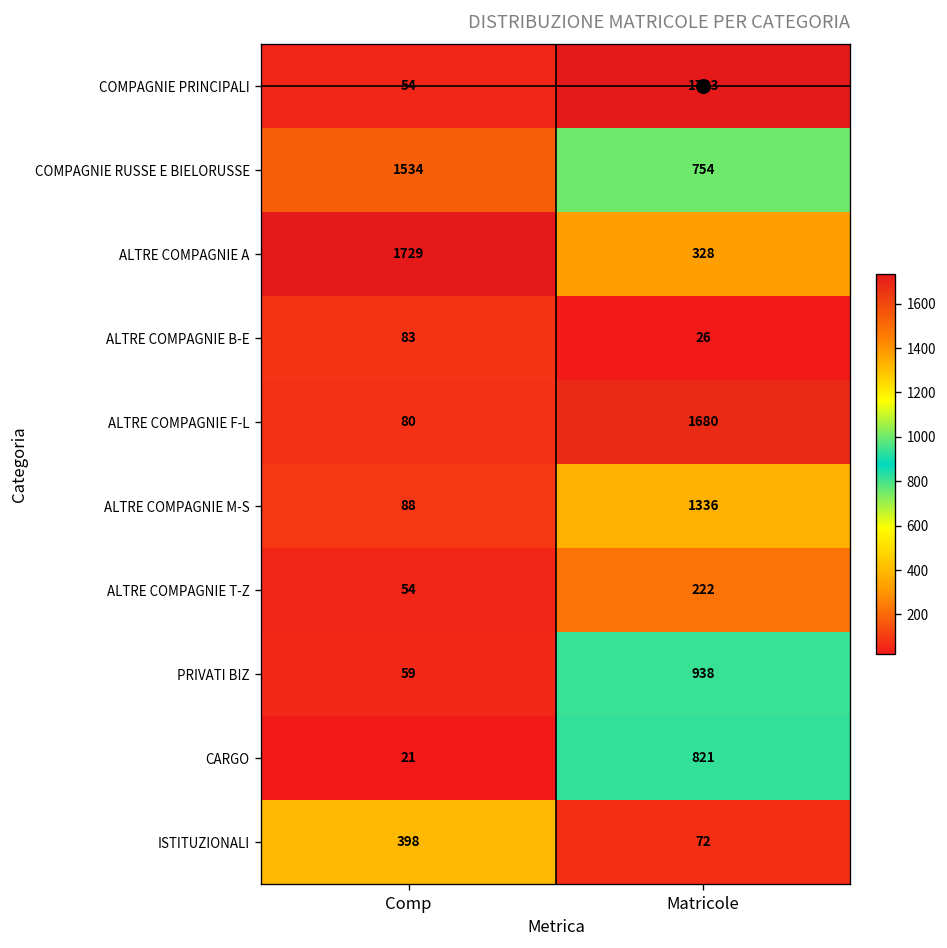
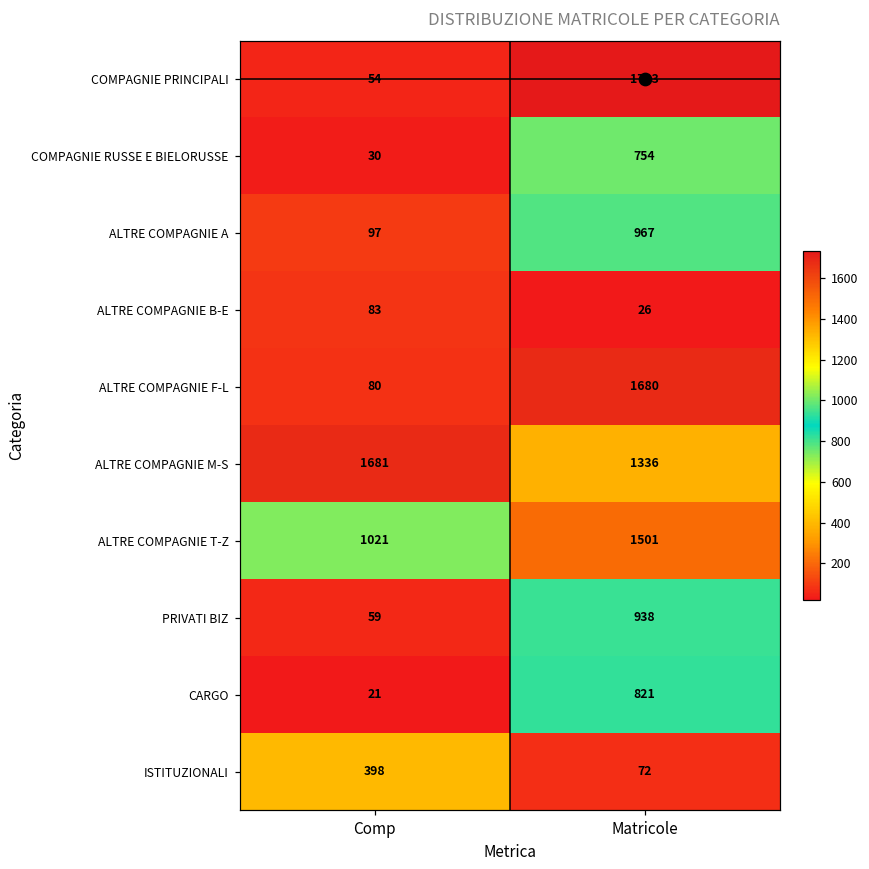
  {
    "COMPAGNIE PRINCIPALI": {
      "Comp": 54
    },
    "COMPAGNIE RUSSE E BIELORUSSE": {
-     "Comp": 1534,
+     "Comp": 30,
      "Matricole": 754
    },
    "ALTRE COMPAGNIE A": {
-     "Comp": 1729,
-     "Matricole": 328
+     "Comp": 97,
+     "Matricole": 967
    },
    "ALTRE COMPAGNIE B-E": {
      "Comp": 83,
      "Matricole": 26
    },
    "ALTRE COMPAGNIE F-L": {
      "Comp": 80,
      "Matricole": 1680
    },
    "ALTRE COMPAGNIE M-S": {
-     "Comp": 88,
+     "Comp": 1681,
      "Matricole": 1336
    },
    "ALTRE COMPAGNIE T-Z": {
-     "Comp": 54,
-     "Matricole": 222
+     "Comp": 1021,
+     "Matricole": 1501
    },
    "PRIVATI BIZ": {
      "Comp": 59,
      "Matricole": 938
    },
    "CARGO": {
      "Comp": 21,
      "Matricole": 821
    },
    "ISTITUZIONALI": {
      "Comp": 398,
      "Matricole": 72
    }
  }
